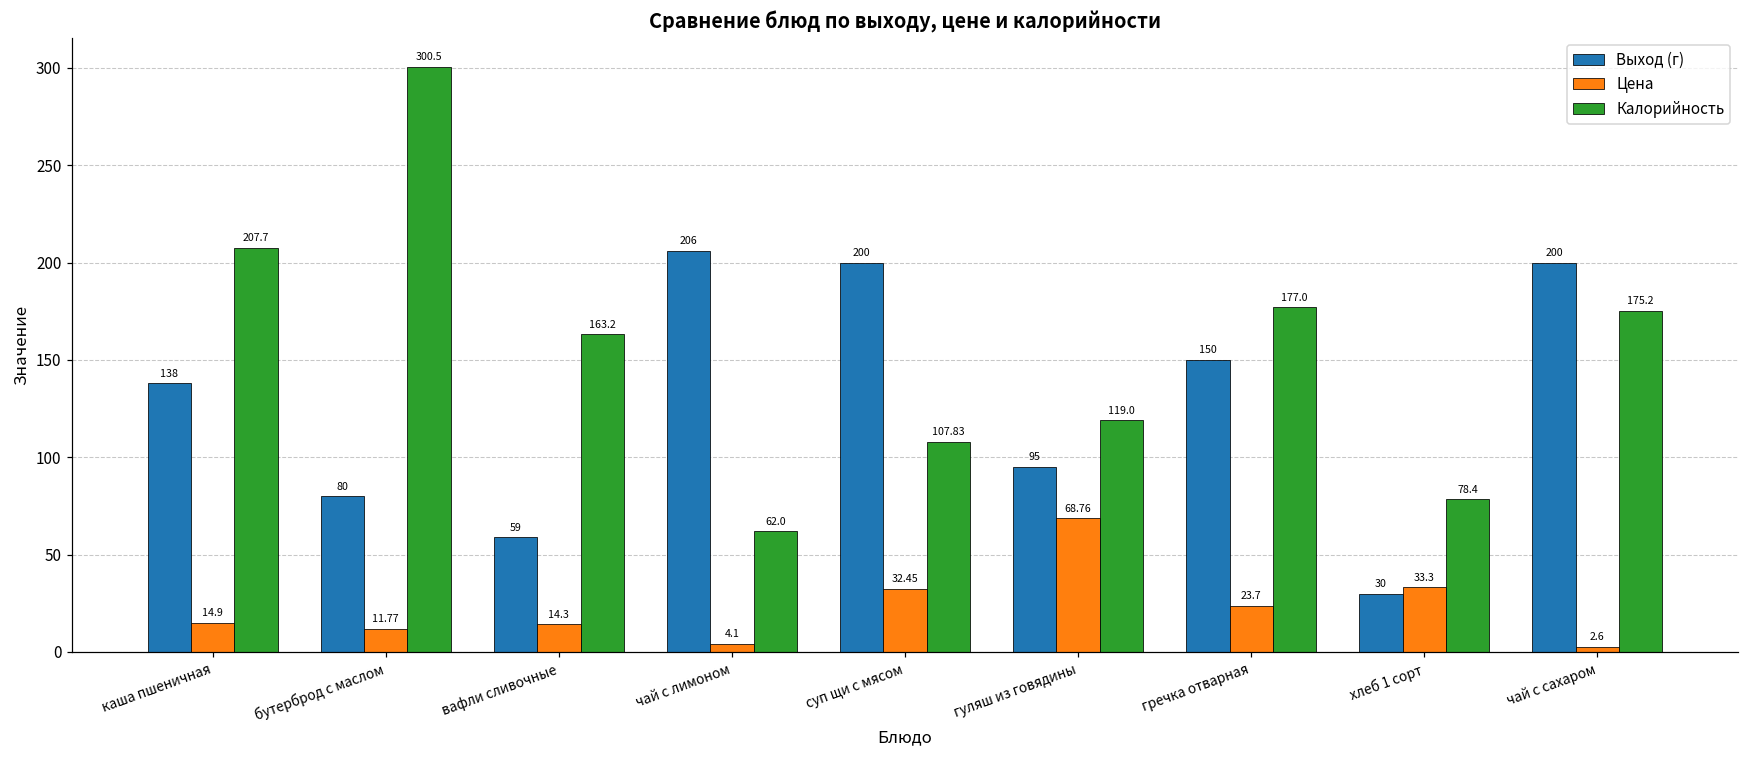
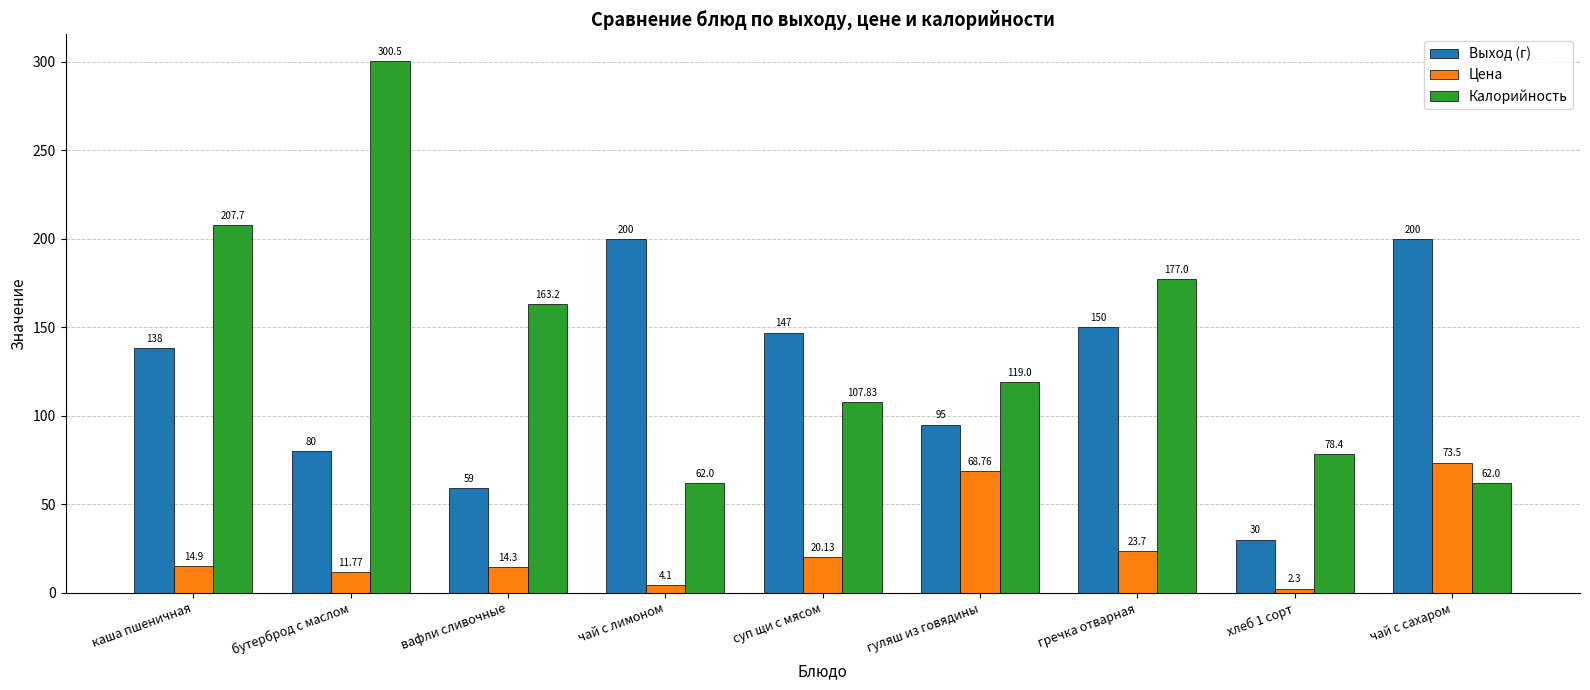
  {
    "Выход (г)": {
      "каша пшеничная": 138,
      "бутерброд с маслом": 80,
      "вафли сливочные": 59,
-     "чай с лимоном": 206,
-     "суп щи с мясом": 200,
+     "чай с лимоном": 200,
+     "суп щи с мясом": 147,
      "гуляш из говядины": 95,
      "гречка отварная": 150,
      "хлеб 1 сорт": 30,
      "чай с сахаром": 200
    },
    "Цена": {
      "каша пшеничная": 14.9,
      "бутерброд с маслом": 11.77,
      "вафли сливочные": 14.3,
      "чай с лимоном": 4.1,
-     "суп щи с мясом": 32.45,
+     "суп щи с мясом": 20.13,
      "гуляш из говядины": 68.76,
      "гречка отварная": 23.7,
-     "хлеб 1 сорт": 33.3,
-     "чай с сахаром": 2.6
+     "хлеб 1 сорт": 2.3,
+     "чай с сахаром": 73.5
    },
    "Калорийность": {
      "каша пшеничная": 207.7,
      "бутерброд с маслом": 300.5,
      "вафли сливочные": 163.2,
      "чай с лимоном": 62.0,
      "суп щи с мясом": 107.83,
      "гуляш из говядины": 119.0,
      "гречка отварная": 177.0,
      "хлеб 1 сорт": 78.4,
-     "чай с сахаром": 175.2
+     "чай с сахаром": 62.0
    }
  }
